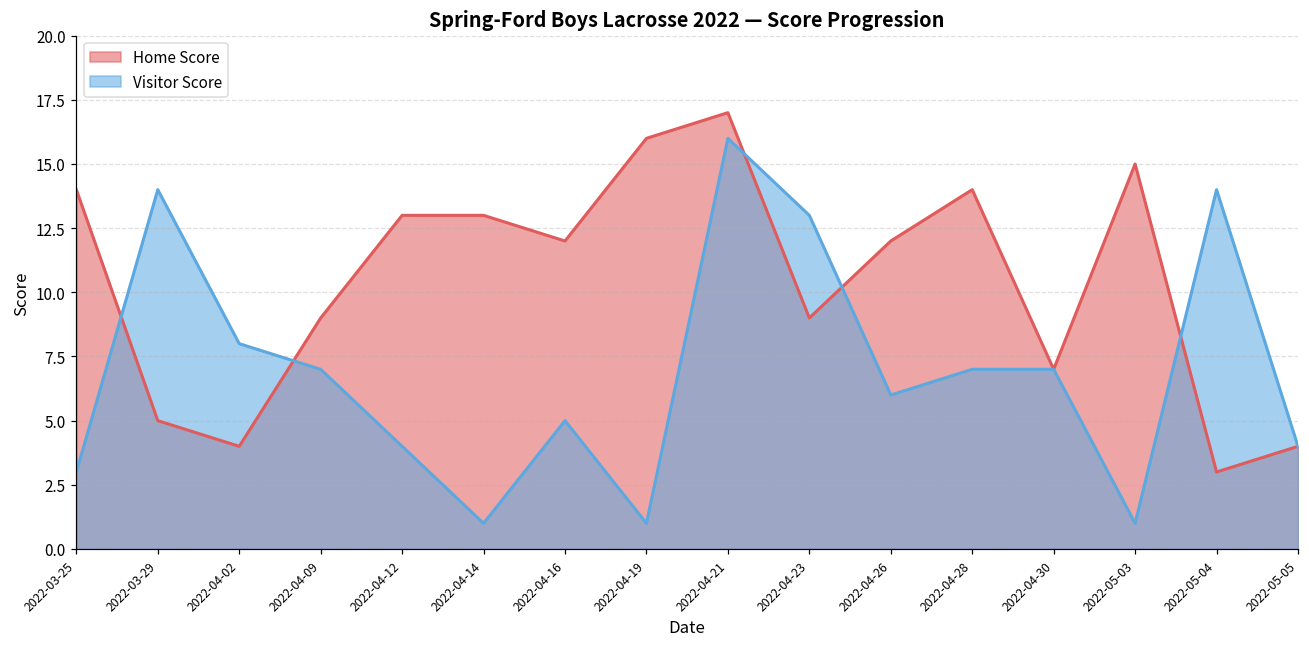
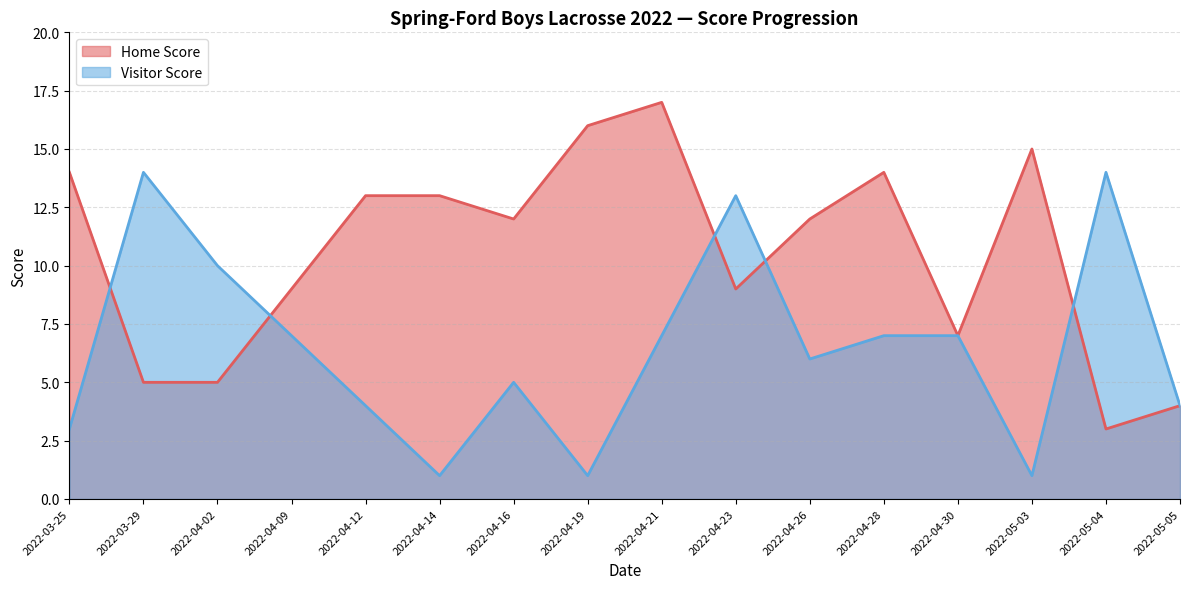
  {
    "Home Score": {
      "2022-03-25": 14,
      "2022-03-29": 5,
-     "2022-04-02": 4,
+     "2022-04-02": 5,
      "2022-04-09": 9,
      "2022-04-12": 13,
      "2022-04-14": 13,
      "2022-04-16": 12,
      "2022-04-19": 16,
      "2022-04-21": 17,
      "2022-04-23": 9,
      "2022-04-26": 12,
      "2022-04-28": 14,
      "2022-05-03": 15,
      "2022-05-04": 3
    },
    "Visitor Score": {
      "2022-03-25": 3,
      "2022-03-29": 14,
-     "2022-04-02": 8,
+     "2022-04-02": 10,
      "2022-04-09": 7,
      "2022-04-12": 4,
      "2022-04-14": 1,
      "2022-04-16": 5,
      "2022-04-19": 1,
-     "2022-04-21": 16,
+     "2022-04-21": 7,
      "2022-04-23": 13,
      "2022-04-26": 6,
      "2022-04-28": 7,
      "2022-05-03": 1,
      "2022-05-04": 14
    }
  }
